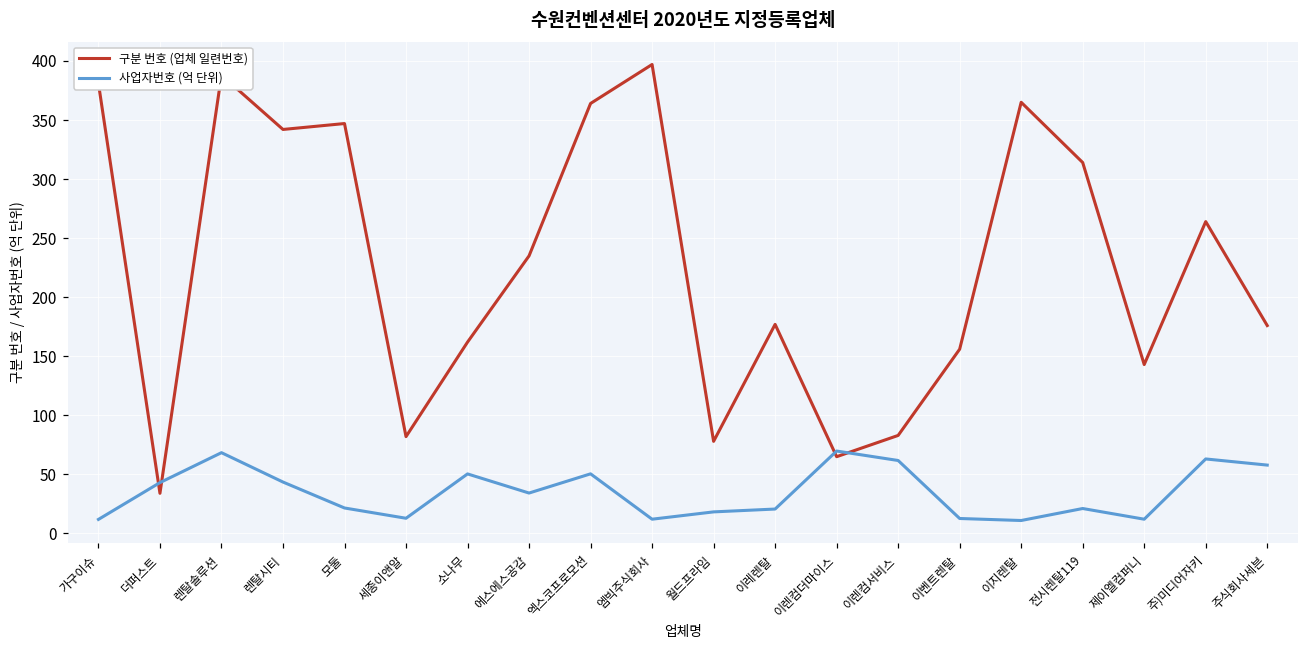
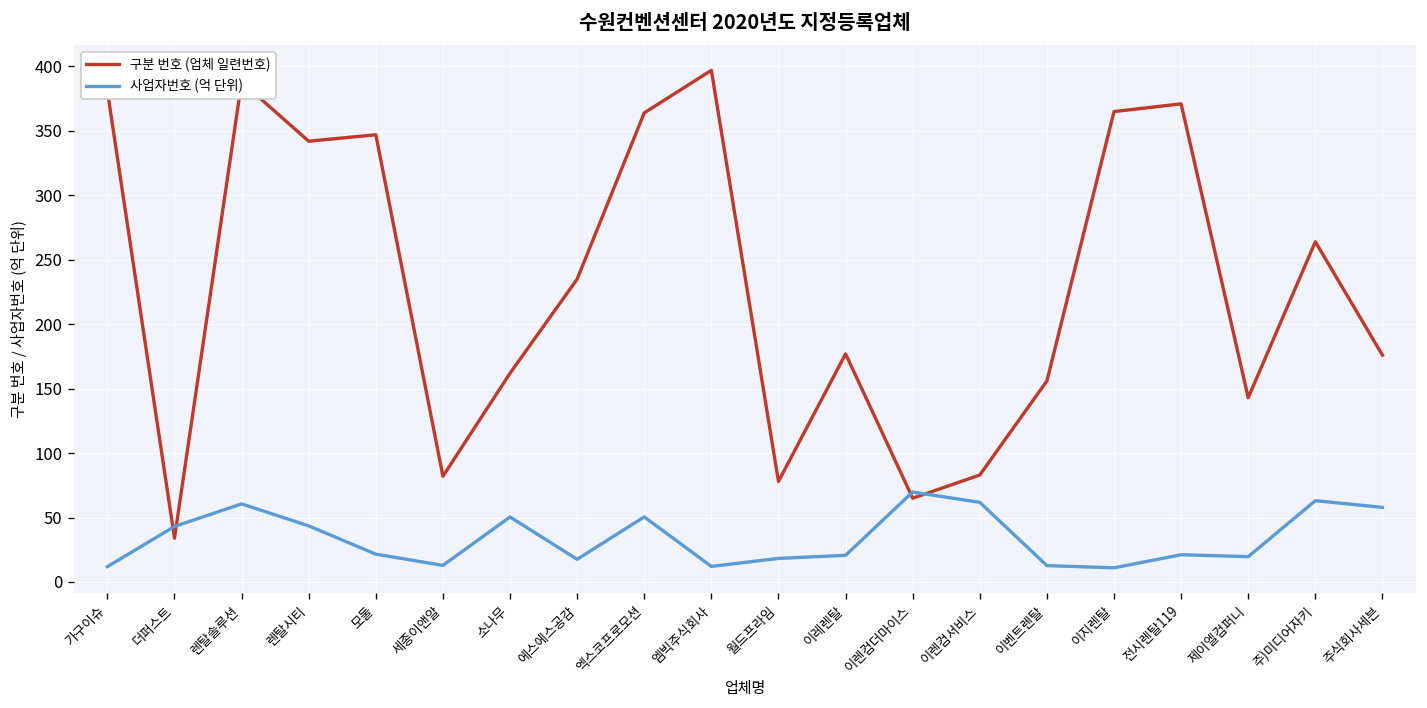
  {
    "구분 번호 (업체 일련번호)": {
      "더퍼스트": 34,
      "렌탈시티": 342,
      "모둘": 347,
      "세종이앤알": 82,
      "소나무": 162,
      "에스에스공감": 235,
      "엑스코프로모션": 364,
      "엠빅주식회사": 397,
      "월드프라임": 78,
      "이레렌탈": 177,
      "이렌컴더마이스": 65,
      "이렌컴서비스": 83,
      "이벤트렌탈": 156,
      "이지렌탈": 365,
-     "전시렌탈119": 314,
+     "전시렌탈119": 371,
      "제이엘컴퍼니": 143,
      "주)미디어자키": 264,
      "주식회사세븐": 176
    },
    "사업자번호 (억 단위)": {
      "가구이슈": 12,
      "더퍼스트": 43,
-     "렌탈솔루션": 68,
+     "렌탈솔루션": 61,
      "렌탈시티": 44,
      "모둘": 22,
      "세종이앤알": 13,
      "소나무": 50,
-     "에스에스공감": 34,
+     "에스에스공감": 18,
      "엑스코프로모션": 50,
      "엠빅주식회사": 12,
      "월드프라임": 18,
      "이레렌탈": 21,
      "이렌컴더마이스": 70,
      "이렌컴서비스": 62,
      "이벤트렌탈": 13,
      "이지렌탈": 11,
      "전시렌탈119": 21,
-     "제이엘컴퍼니": 12,
+     "제이엘컴퍼니": 20,
      "주)미디어자키": 63,
      "주식회사세븐": 58
    }
  }
